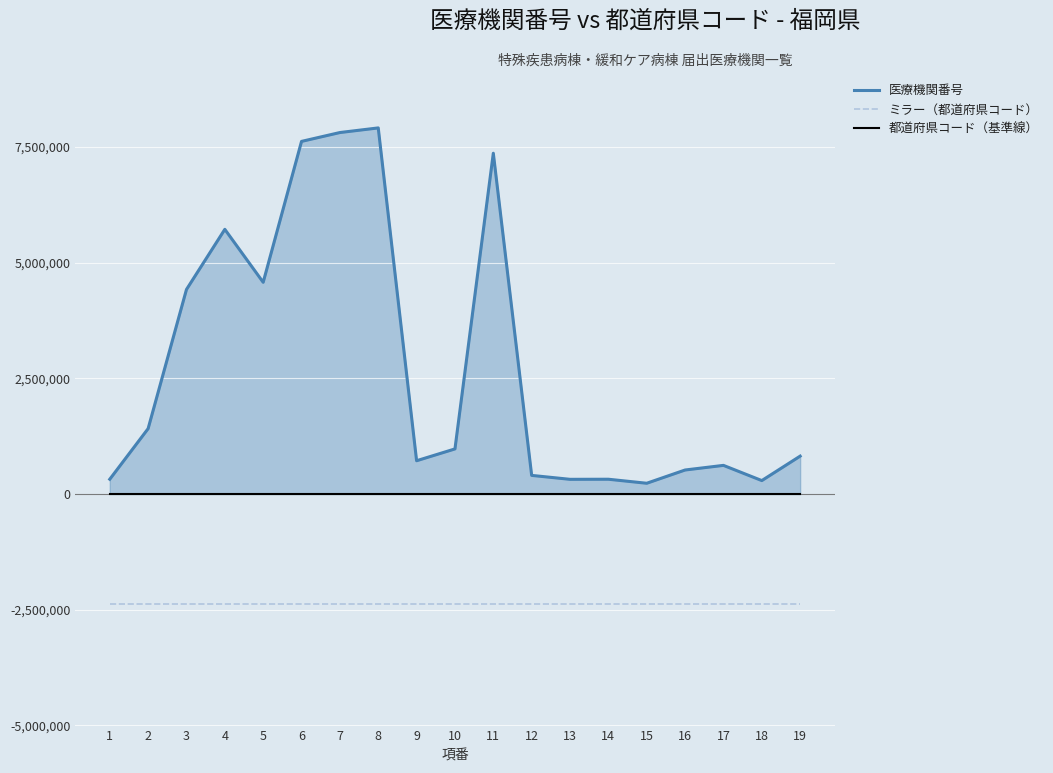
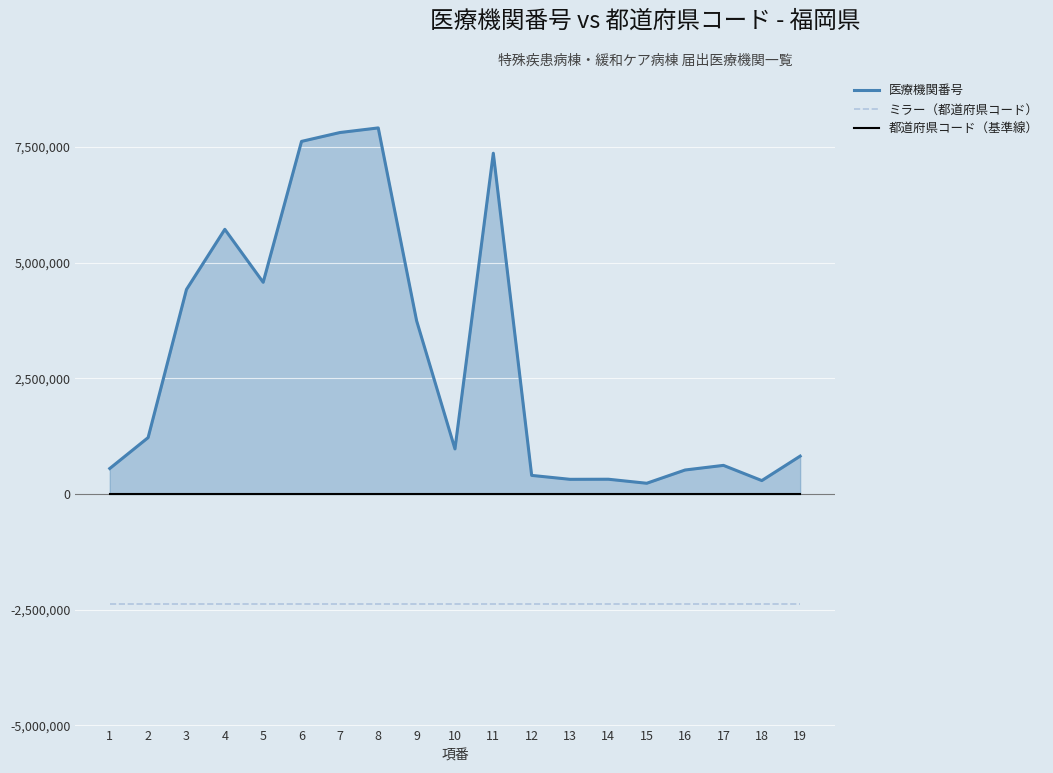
  {
    "医療機関番号": {
-     "1": "300,000",
-     "2": "1,400,000",
+     "1": "600,000",
+     "2": "1,200,000",
      "3": "4,400,000",
      "4": "5,700,000",
      "5": "4,600,000",
      "6": "7,600,000",
      "7": "7,800,000",
      "8": "7,900,000",
-     "9": "700,000",
+     "9": "3,700,000",
      "10": "1,000,000",
      "11": "7,400,000",
      "12": "400,000",
      "13": "300,000",
      "14": "300,000",
      "15": "200,000",
      "16": "500,000",
      "17": "600,000",
      "18": "300,000",
      "19": "800,000"
    },
    "ミラー（都道府県コード）": {
      "1": "-2,400,000",
      "2": "-2,400,000",
      "3": "-2,400,000",
      "4": "-2,400,000",
      "5": "-2,400,000",
      "6": "-2,400,000",
      "7": "-2,400,000",
      "8": "-2,400,000",
      "9": "-2,400,000",
      "10": "-2,400,000",
      "11": "-2,400,000",
      "12": "-2,400,000",
      "13": "-2,400,000",
      "14": "-2,400,000",
      "15": "-2,400,000",
      "16": "-2,400,000",
      "17": "-2,400,000",
      "18": "-2,400,000",
      "19": "-2,400,000"
    },
    "都道府県コード（基準線）": {
      "1": "0",
      "2": "0",
      "3": "0",
      "4": "0",
      "5": "0",
      "6": "0",
      "7": "0",
      "8": "0",
      "9": "0",
      "10": "0",
      "11": "0",
      "12": "0",
      "13": "0",
      "14": "0",
      "15": "0",
      "16": "0",
      "17": "0",
      "18": "0",
      "19": "0"
    }
  }
